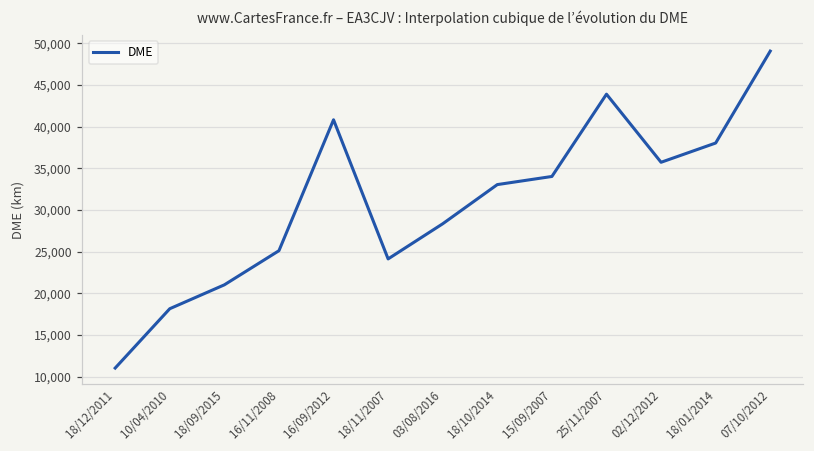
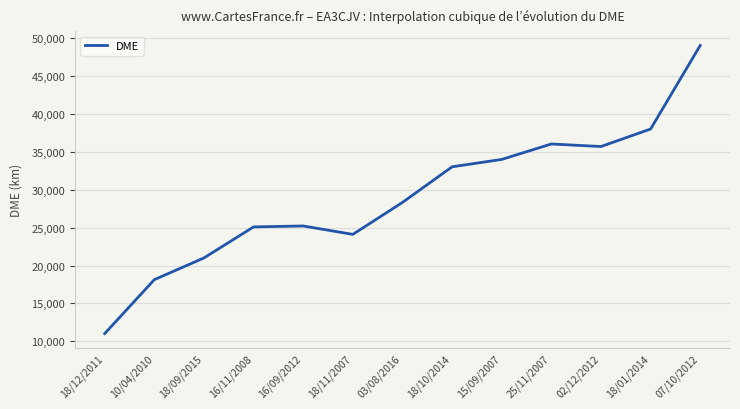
  {
    "18/12/2011": "11,000",
    "10/04/2010": "18,000",
    "18/09/2015": "21,000",
    "16/11/2008": "25,000",
-   "16/09/2012": "41,000",
+   "16/09/2012": "25,000",
    "18/11/2007": "24,000",
    "03/08/2016": "28,000",
    "18/10/2014": "33,000",
    "15/09/2007": "34,000",
-   "25/11/2007": "44,000",
+   "25/11/2007": "36,000",
    "02/12/2012": "36,000",
    "18/01/2014": "38,000",
    "07/10/2012": "49,000"
  }
